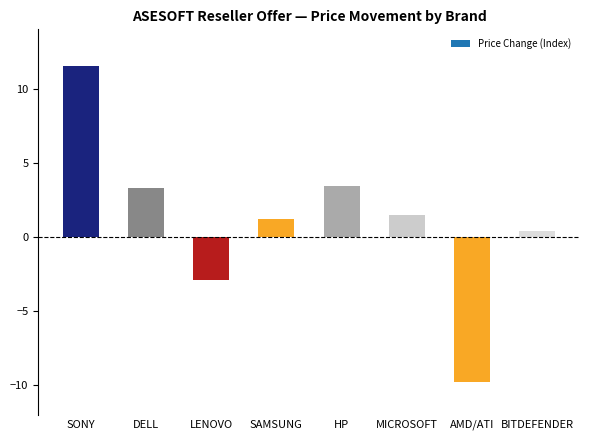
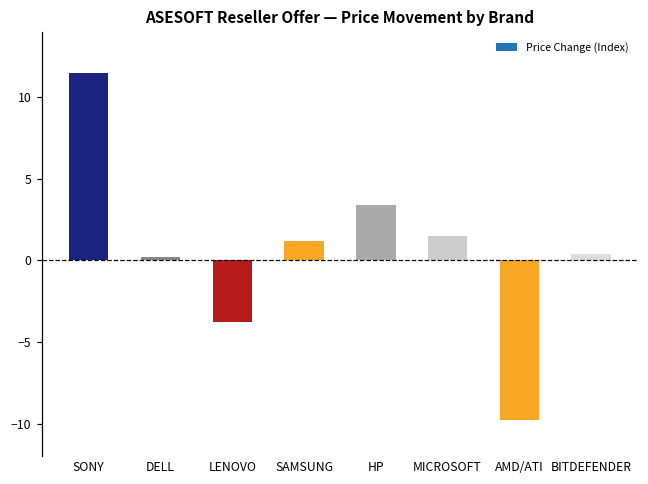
  {
    "SONY": 11.5,
-   "DELL": 3.3,
-   "LENOVO": -2.9,
+   "DELL": 0.2,
+   "LENOVO": -3.8,
    "SAMSUNG": 1.2,
    "HP": 3.4,
    "MICROSOFT": 1.5,
    "AMD/ATI": -9.8,
    "BITDEFENDER": 0.4
  }
